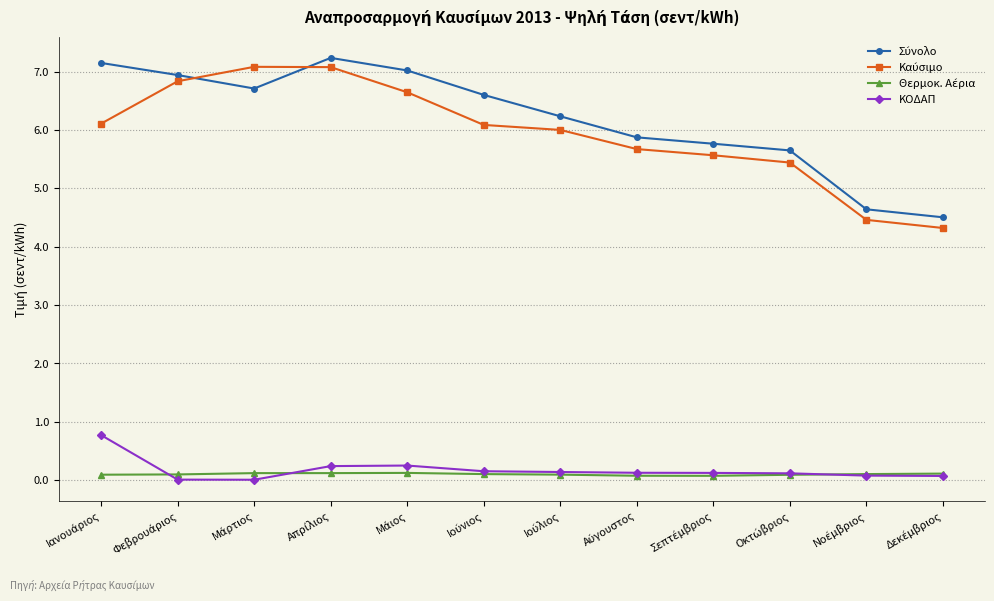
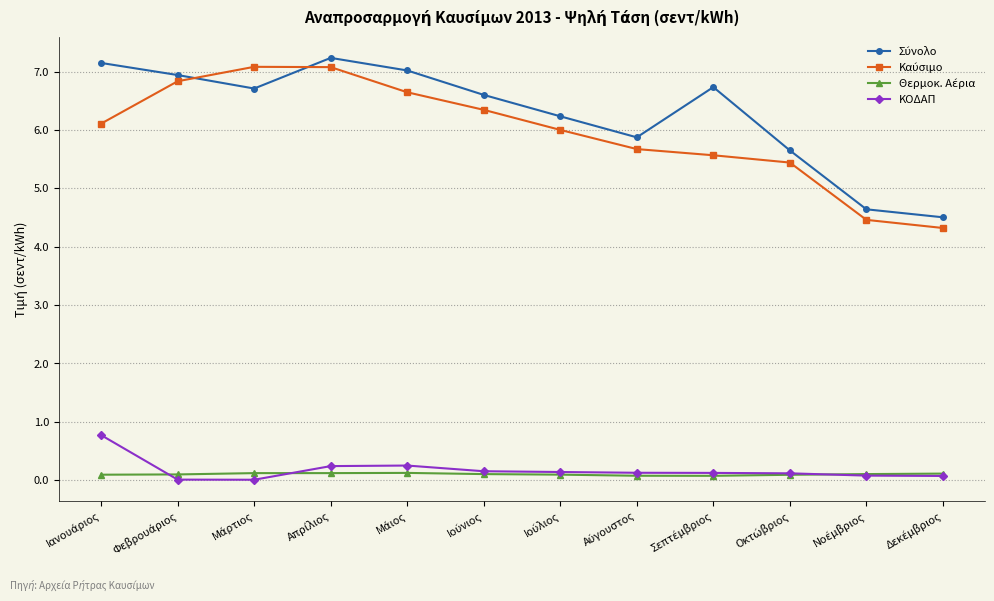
  {
    "Σύνολο": {
      "Ιανουάριος": 7.1,
      "Φεβρουάριος": 6.9,
      "Μάρτιος": 6.7,
      "Απρίλιος": 7.2,
      "Μάιος": 7.0,
      "Ιούνιος": 6.6,
      "Ιούλιος": 6.2,
      "Αύγουστος": 5.9,
-     "Σεπτέμβριος": 5.8,
+     "Σεπτέμβριος": 6.7,
      "Οκτώβριος": 5.6,
      "Νοέμβριος": 4.6,
      "Δεκέμβριος": 4.5
    },
    "Καύσιμο": {
      "Ιανουάριος": 6.1,
      "Φεβρουάριος": 6.8,
      "Μάρτιος": 7.1,
      "Απρίλιος": 7.1,
      "Μάιος": 6.6,
-     "Ιούνιος": 6.1,
+     "Ιούνιος": 6.3,
      "Ιούλιος": 6.0,
      "Αύγουστος": 5.7,
      "Σεπτέμβριος": 5.6,
      "Οκτώβριος": 5.4,
      "Νοέμβριος": 4.5,
      "Δεκέμβριος": 4.3
    },
    "Θερμοκ. Αέρια": {
      "Ιανουάριος": 0.1,
      "Φεβρουάριος": 0.1,
      "Μάρτιος": 0.1,
      "Απρίλιος": 0.1,
      "Μάιος": 0.1,
      "Ιούνιος": 0.1,
      "Ιούλιος": 0.1,
      "Αύγουστος": 0.1,
      "Σεπτέμβριος": 0.1
    },
    "ΚΟΔΑΠ": {
      "Ιανουάριος": 0.8,
      "Φεβρουάριος": 0.0,
      "Μάρτιος": 0.0,
      "Απρίλιος": 0.2,
      "Μάιος": 0.2,
      "Ιούνιος": 0.2,
      "Ιούλιος": 0.1,
      "Αύγουστος": 0.1,
      "Σεπτέμβριος": 0.1
    }
  }
